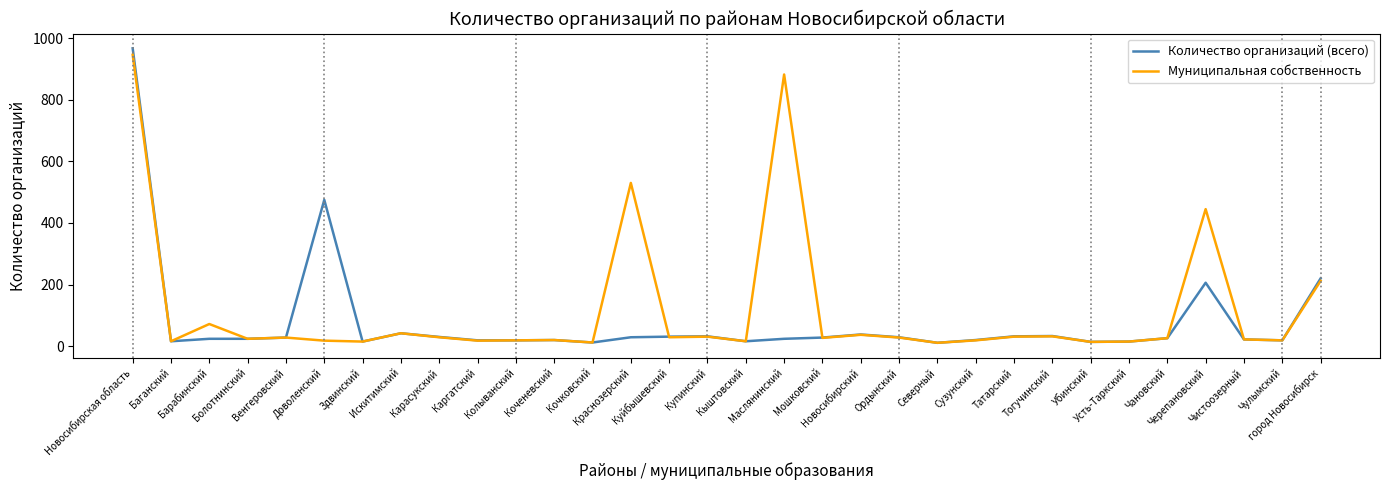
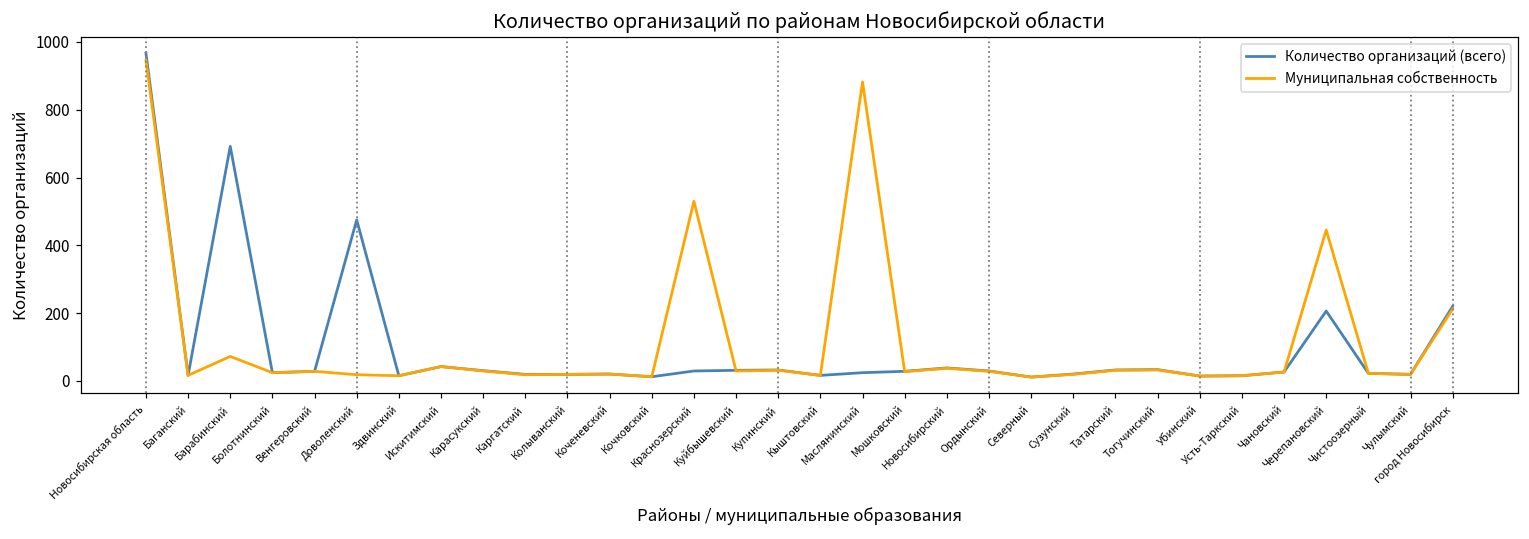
  {
    "Количество организаций (всего)": {
      "Новосибирская область": 970,
-     "Барабинский": 20,
+     "Барабинский": 690,
      "Доволенский": 480,
      "Краснозерский": 30,
      "Маслянинский": 20,
      "Черепановский": 210
    },
    "Муниципальная собственность": {
      "Новосибирская область": 950,
      "Барабинский": 70,
      "Доволенский": 20,
      "Краснозерский": 530,
      "Маслянинский": 880,
      "Черепановский": 450
    }
  }
